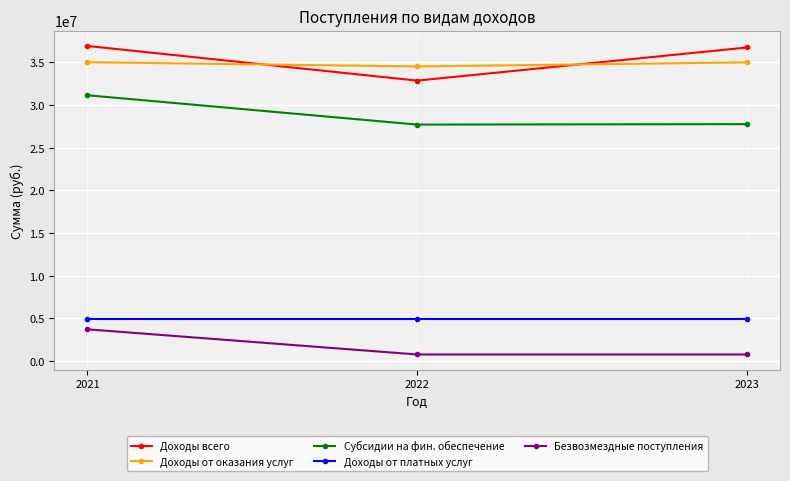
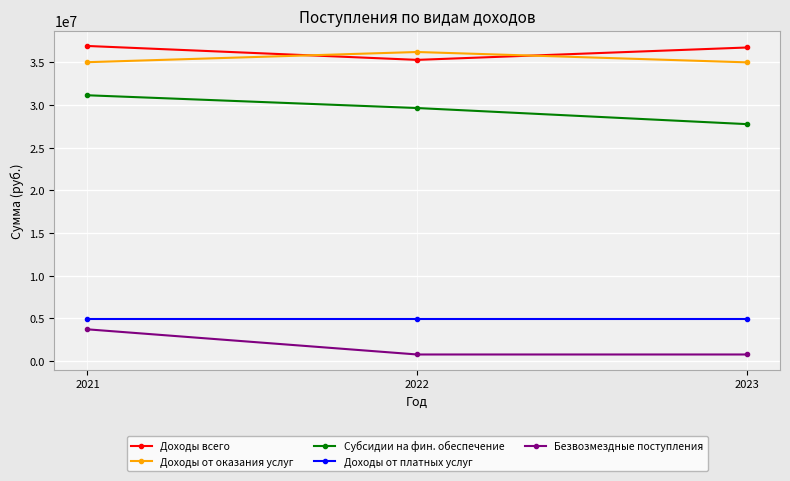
  {
    "Доходы всего": {
      "2021": 37000000,
-     "2022": 33000000,
+     "2022": 35000000,
      "2023": 37000000
    },
    "Доходы от оказания услуг": {
      "2021": 35000000,
-     "2022": 35000000,
+     "2022": 36000000,
      "2023": 35000000
    },
    "Субсидии на фин. обеспечение": {
      "2021": 31000000,
-     "2022": 28000000,
+     "2022": 30000000,
      "2023": 28000000
    },
    "Доходы от платных услуг": {
      "2021": 5000000,
      "2022": 5000000,
      "2023": 5000000
    },
    "Безвозмездные поступления": {
      "2021": 4000000,
      "2022": 1000000,
      "2023": 1000000
    }
  }
